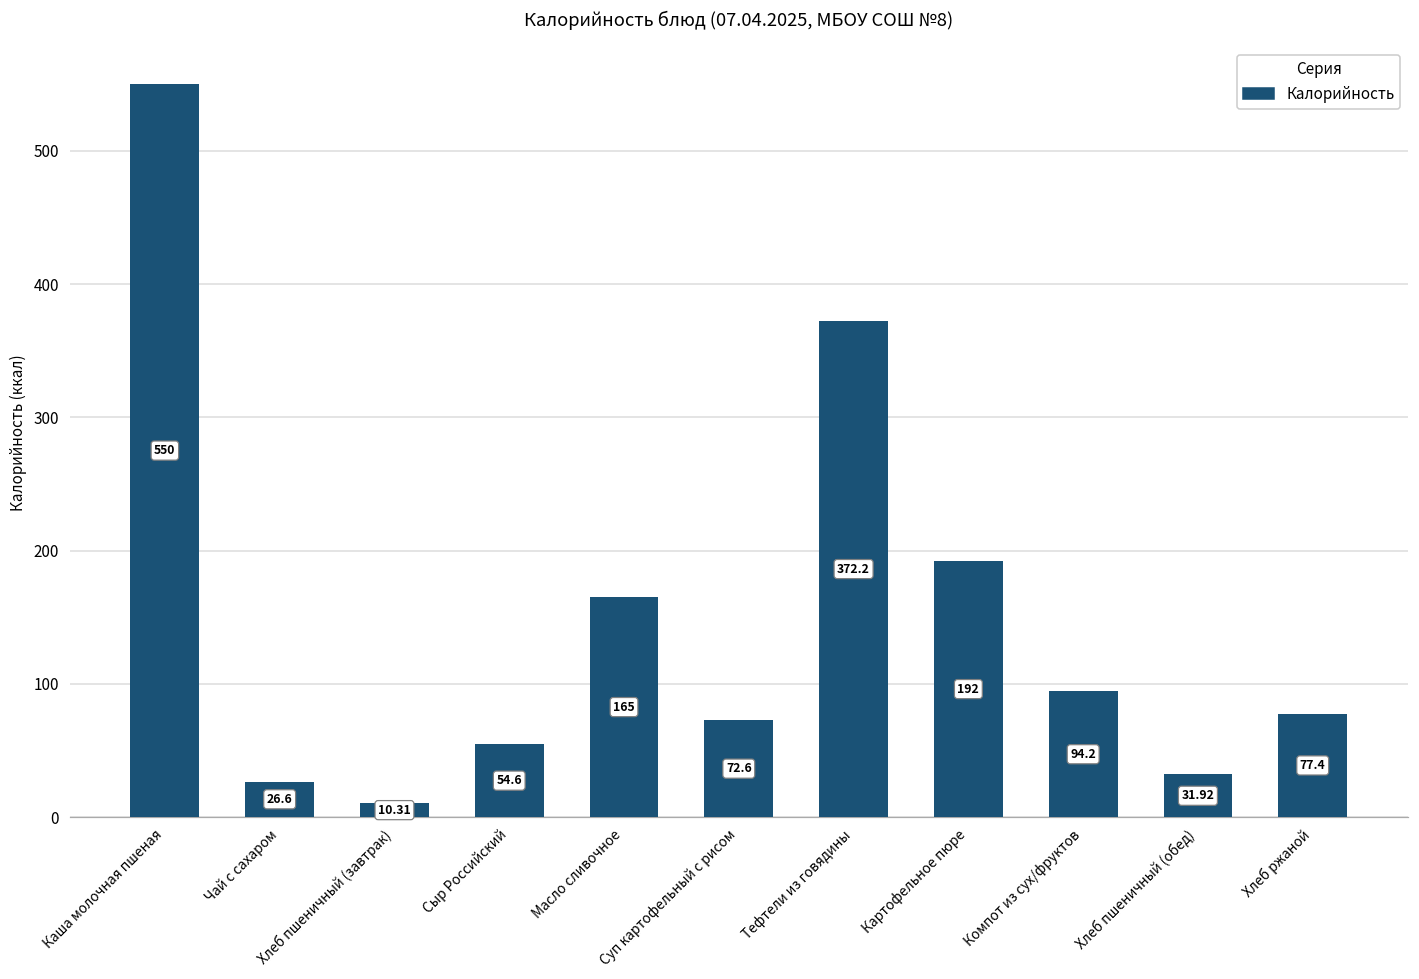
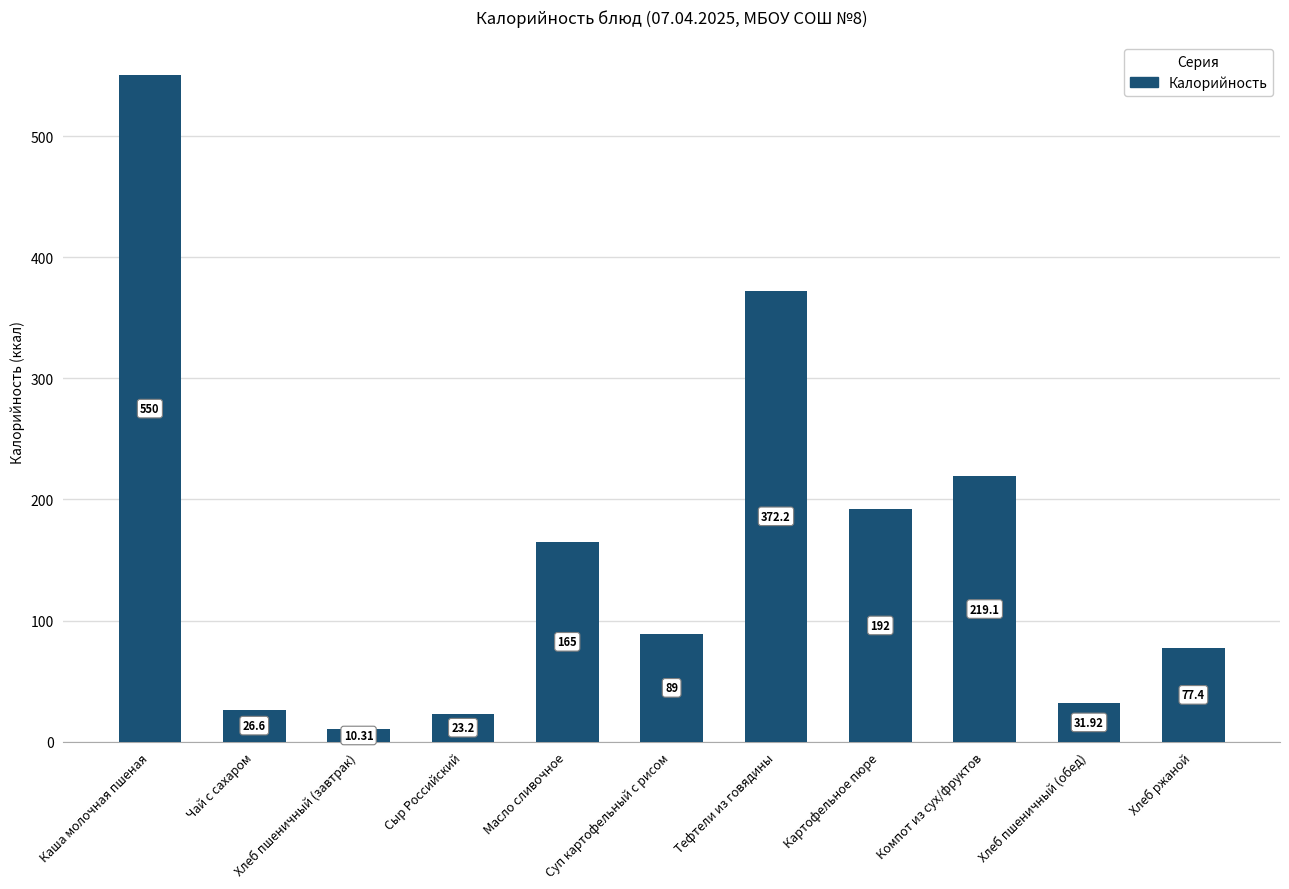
  {
-   "Сыр Российский": 54.6,
-   "Суп картофельный с рисом": 72.6,
-   "Компот из сух/фруктов": 94.2
+   "Сыр Российский": 23.2,
+   "Суп картофельный с рисом": 89,
+   "Компот из сух/фруктов": 219.1
  }
